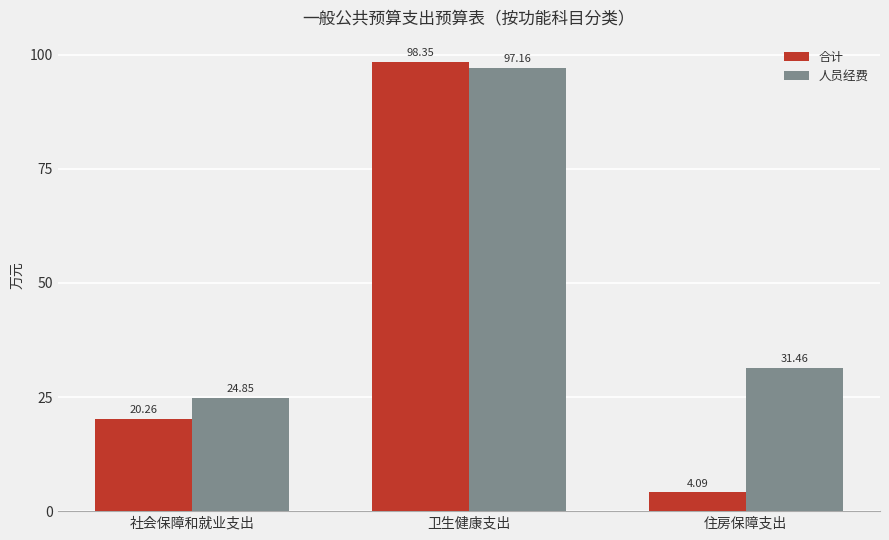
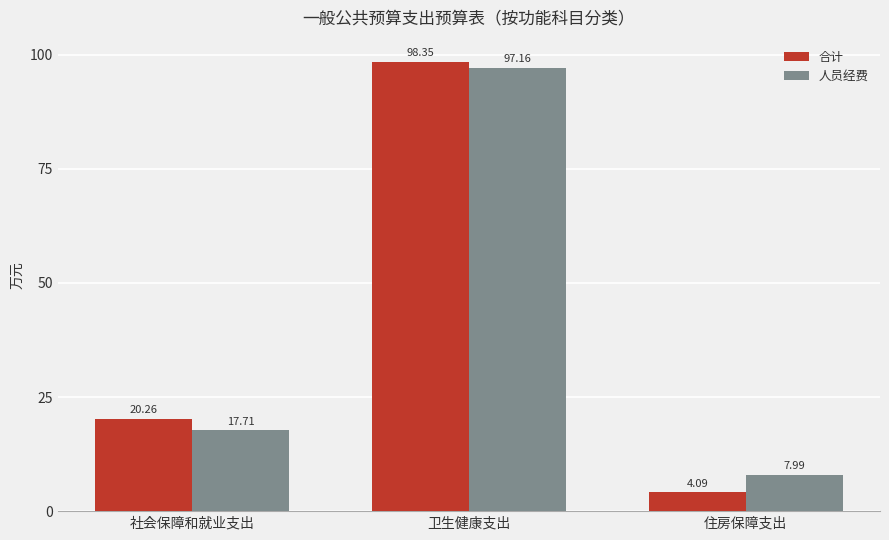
  {
    "合计": {
      "社会保障和就业支出": 20.26,
      "卫生健康支出": 98.35,
      "住房保障支出": 4.09
    },
    "人员经费": {
-     "社会保障和就业支出": 24.85,
+     "社会保障和就业支出": 17.71,
      "卫生健康支出": 97.16,
-     "住房保障支出": 31.46
+     "住房保障支出": 7.99
    }
  }
